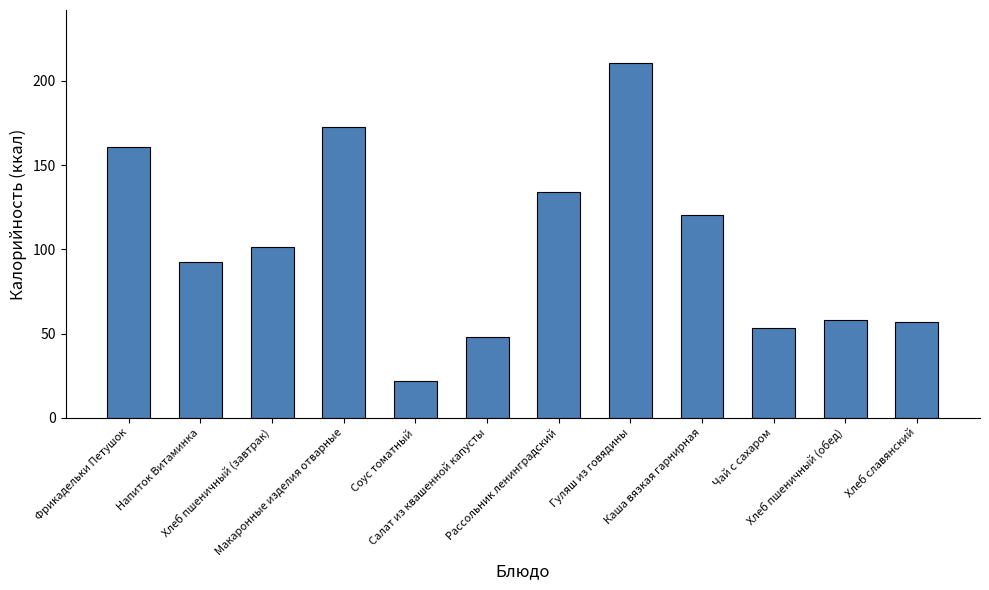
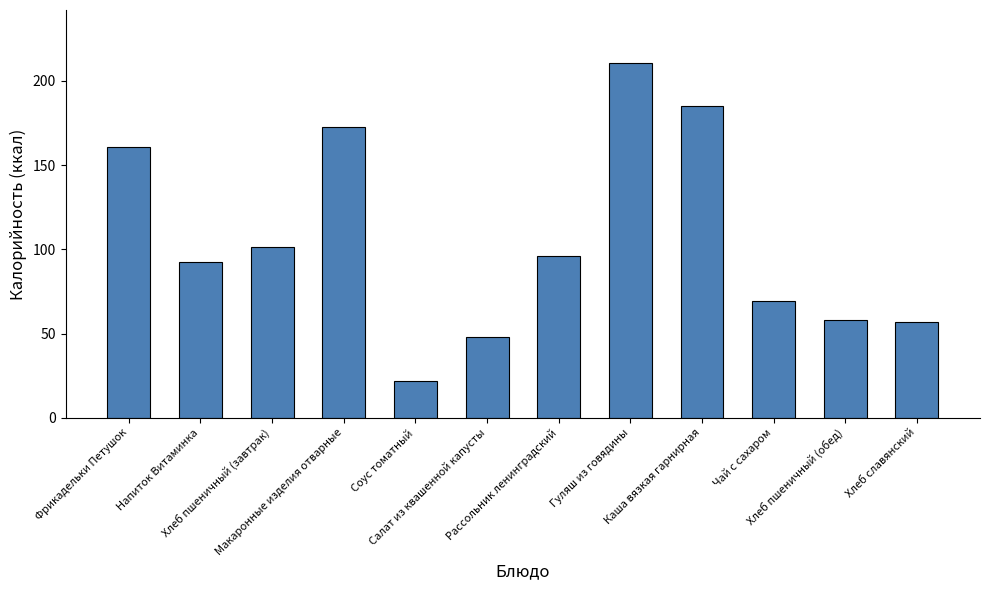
  {
    "Фрикадельки Петушок": 161,
    "Напиток Витаминка": 92,
    "Хлеб пшеничный (завтрак)": 101,
    "Макаронные изделия отварные": 173,
    "Соус томатный": 22,
    "Салат из квашенной капусты": 48,
-   "Рассольник ленинградский": 134,
+   "Рассольник ленинградский": 96,
    "Гуляш из говядины": 211,
-   "Каша вязкая гарнирная": 121,
-   "Чай с сахаром": 53,
+   "Каша вязкая гарнирная": 185,
+   "Чай с сахаром": 69,
    "Хлеб пшеничный (обед)": 58,
    "Хлеб славянский": 57
  }
